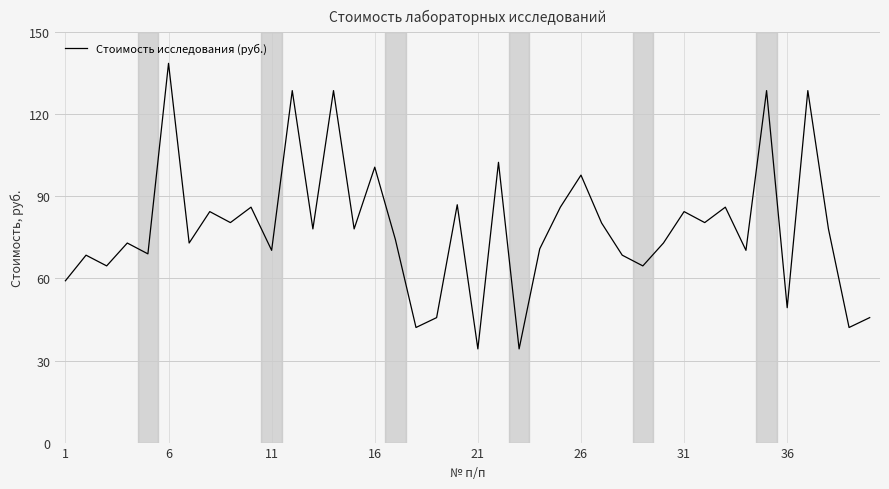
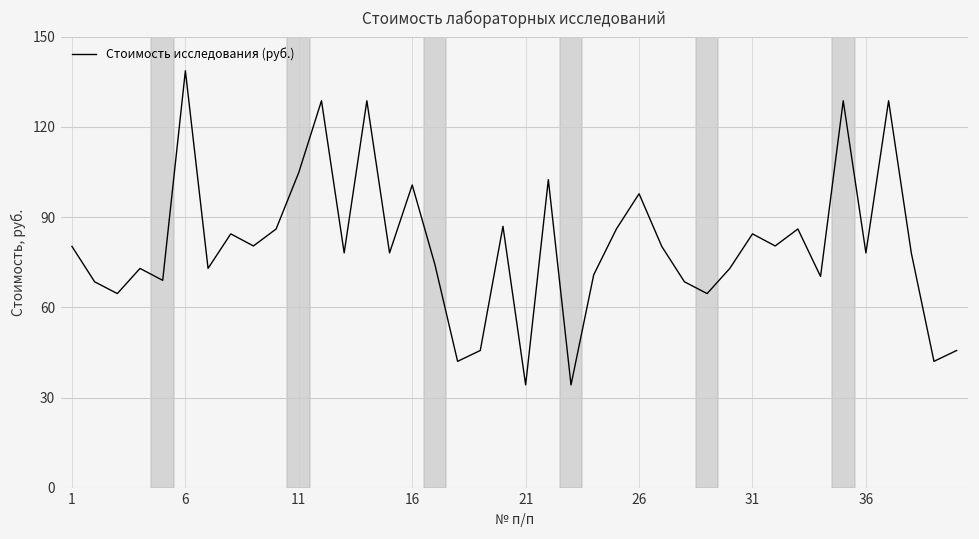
  {
-   "1": 59,
+   "1": 80,
    "6": 139,
-   "11": 70,
+   "11": 105,
    "16": 101,
    "21": 34,
    "26": 98,
    "31": 84,
-   "36": 49
+   "36": 78
  }
